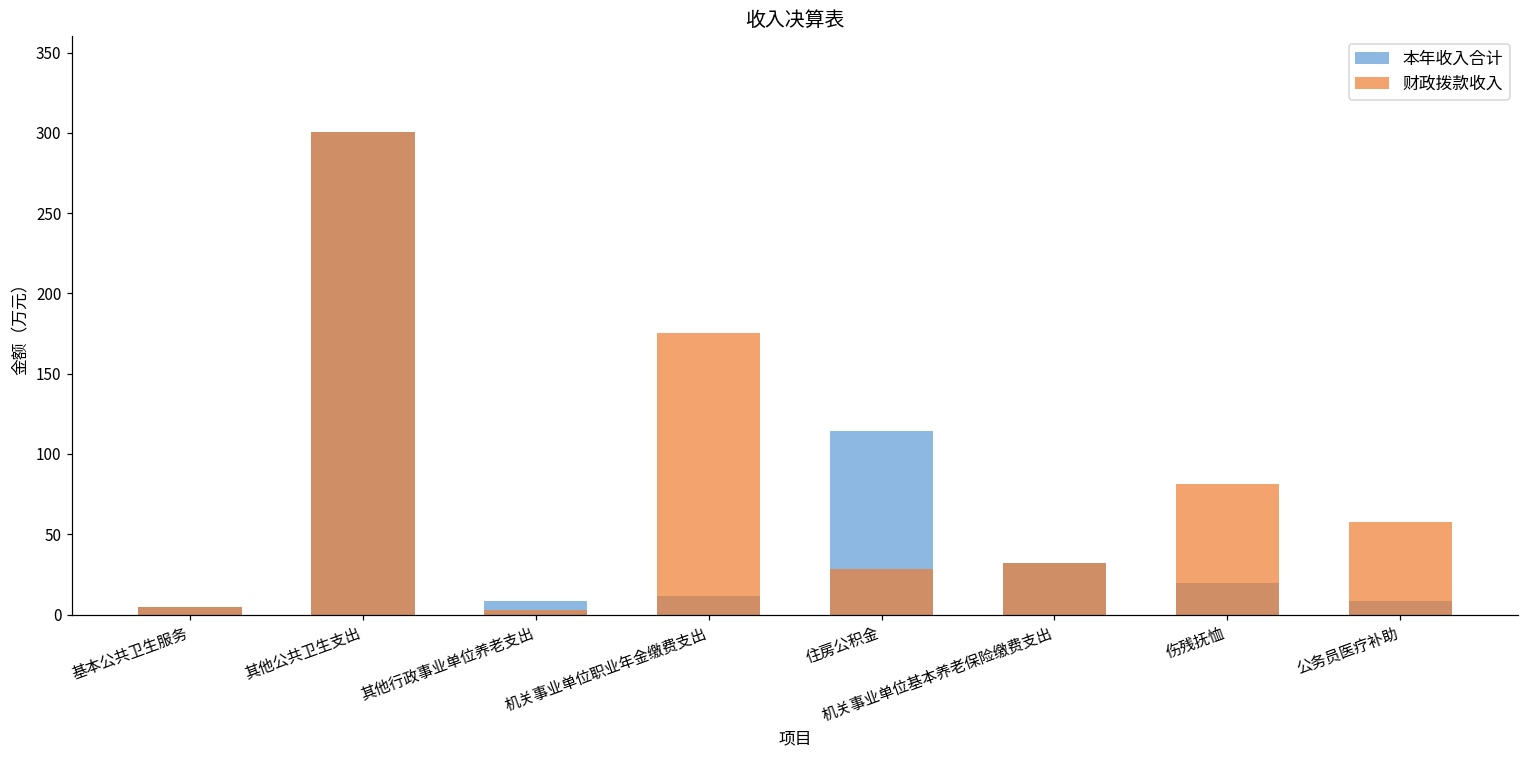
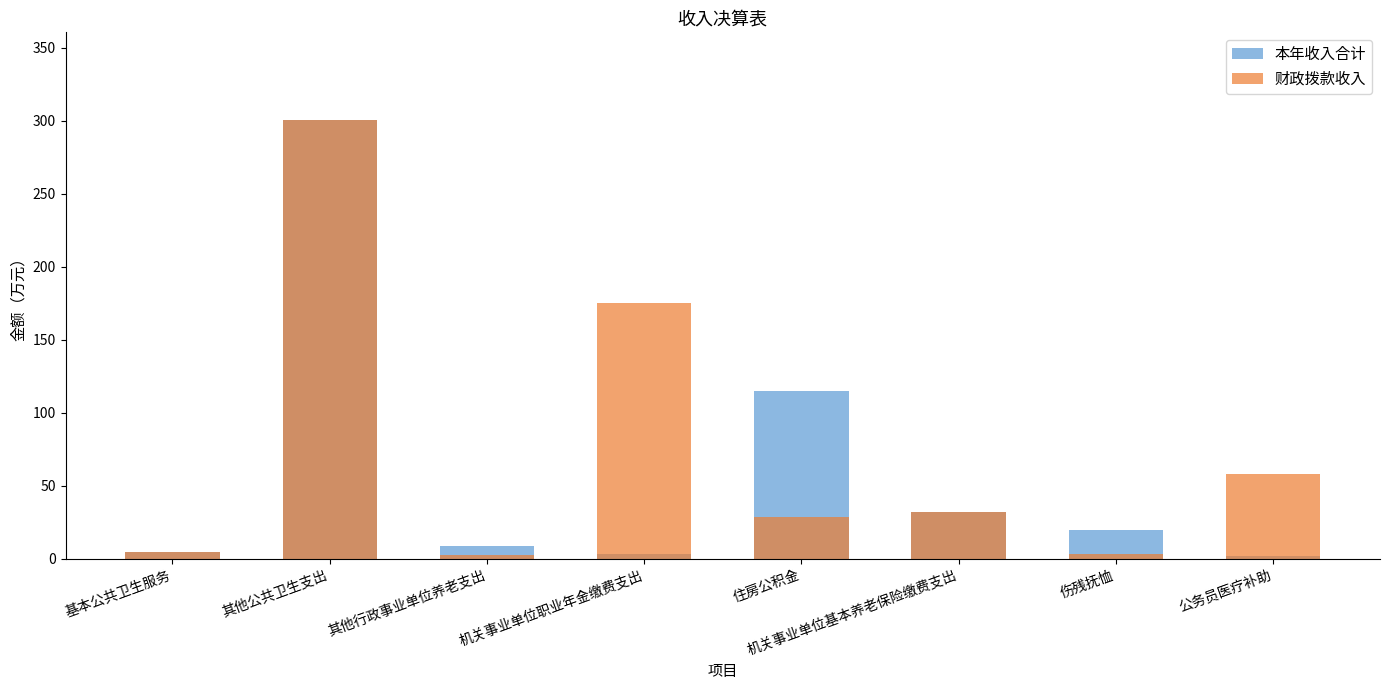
  {
    "本年收入合计": {
      "基本公共卫生服务": 5,
      "其他公共卫生支出": 301,
      "其他行政事业单位养老支出": 9,
-     "机关事业单位职业年金缴费支出": 12,
+     "机关事业单位职业年金缴费支出": 3,
      "住房公积金": 115,
      "机关事业单位基本养老保险缴费支出": 32,
-     "公务员医疗补助": 8
+     "公务员医疗补助": 2
    },
    "财政拨款收入": {
      "基本公共卫生服务": 5,
      "其他公共卫生支出": 301,
      "机关事业单位职业年金缴费支出": 175,
      "机关事业单位基本养老保险缴费支出": 32,
-     "伤残抚恤": 81,
+     "伤残抚恤": 3,
      "公务员医疗补助": 58
    }
  }
